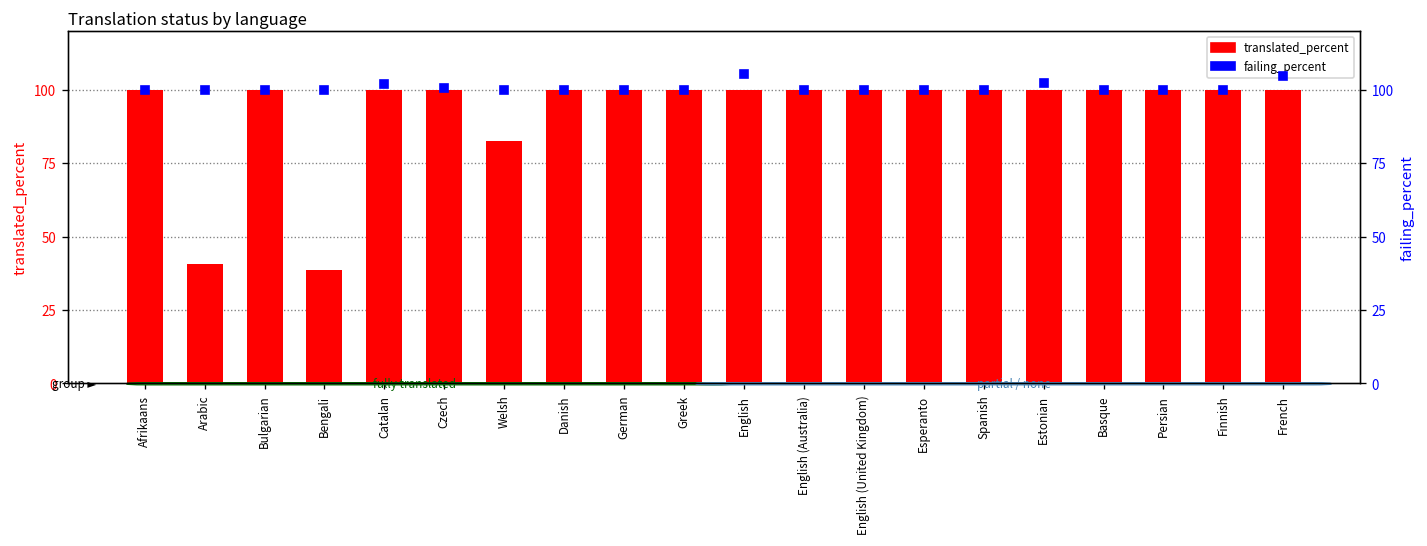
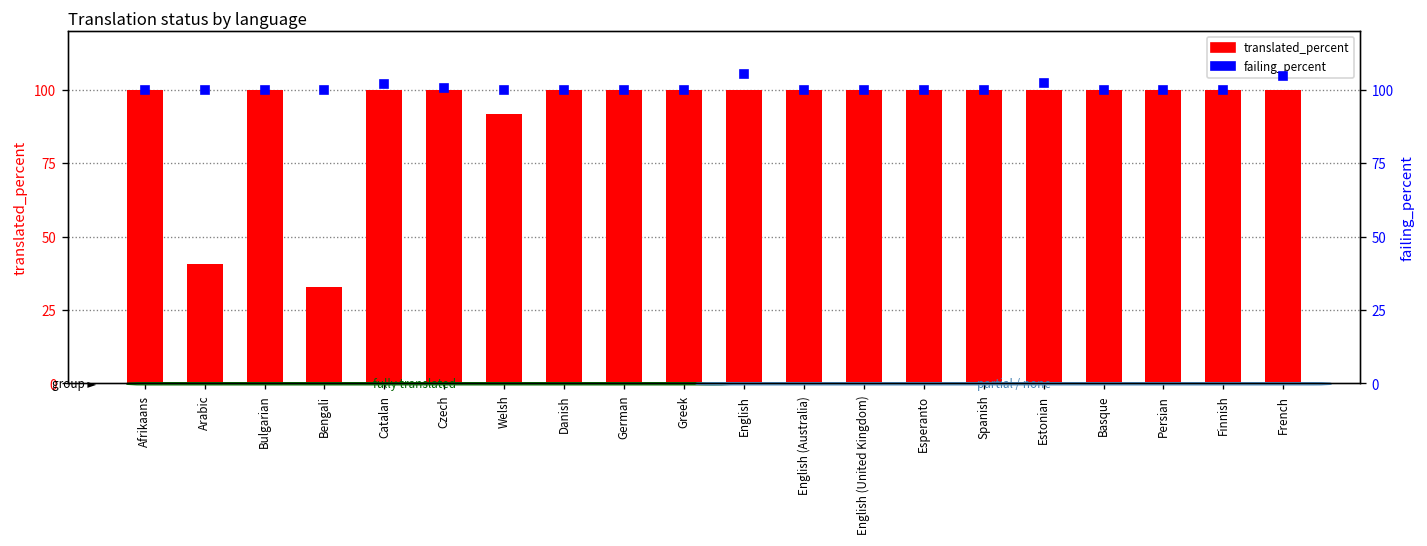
  {
    "translated_percent": {
      "Afrikaans": 100,
      "Arabic": 41,
      "Bulgarian": 100,
-     "Bengali": 39,
+     "Bengali": 33,
      "Catalan": 100,
      "Czech": 100,
-     "Welsh": 83,
+     "Welsh": 92,
      "Danish": 100,
      "German": 100,
      "Greek": 100,
      "English": 100,
      "English (Australia)": 100,
      "English (United Kingdom)": 100,
      "Esperanto": 100,
      "Spanish": 100,
      "Estonian": 100,
      "Basque": 100,
      "Persian": 100,
      "Finnish": 100,
      "French": 100
    }
  }
